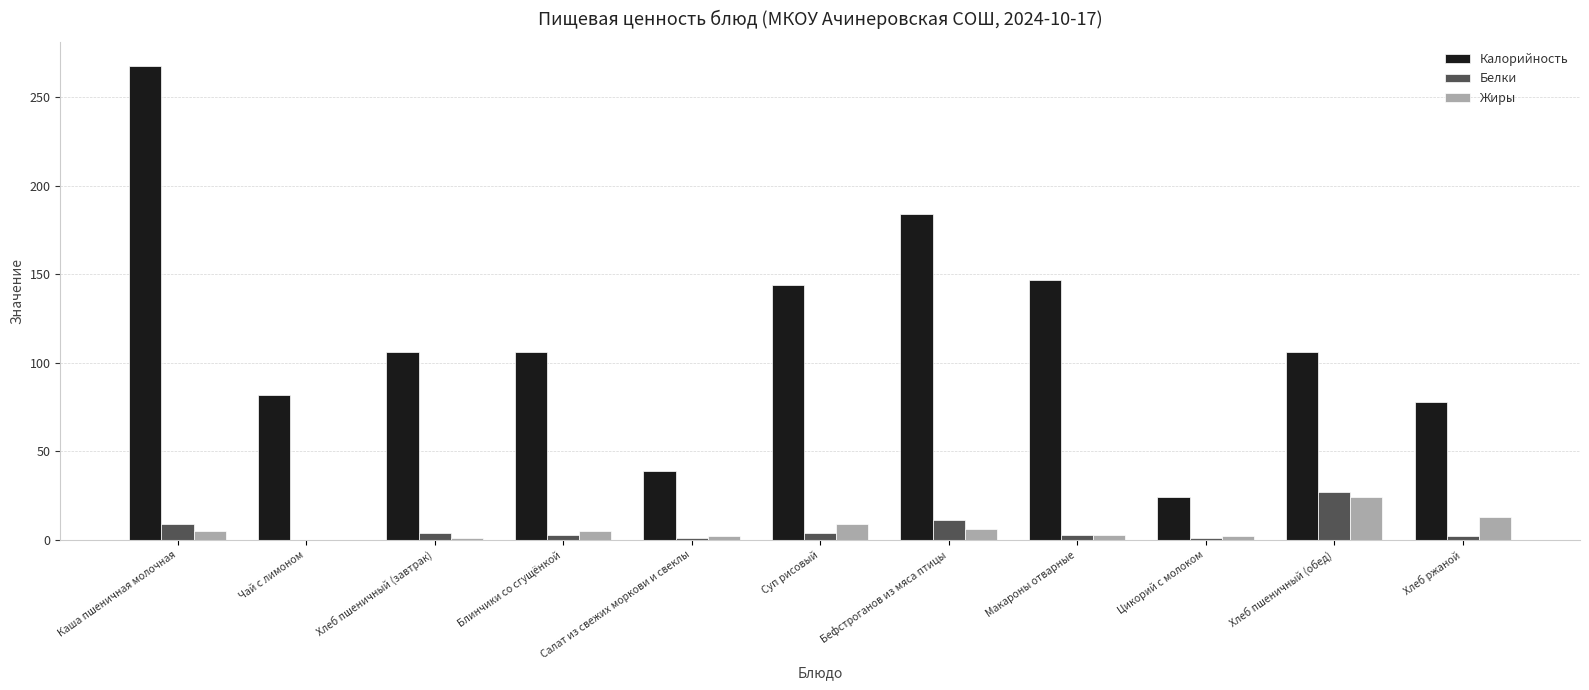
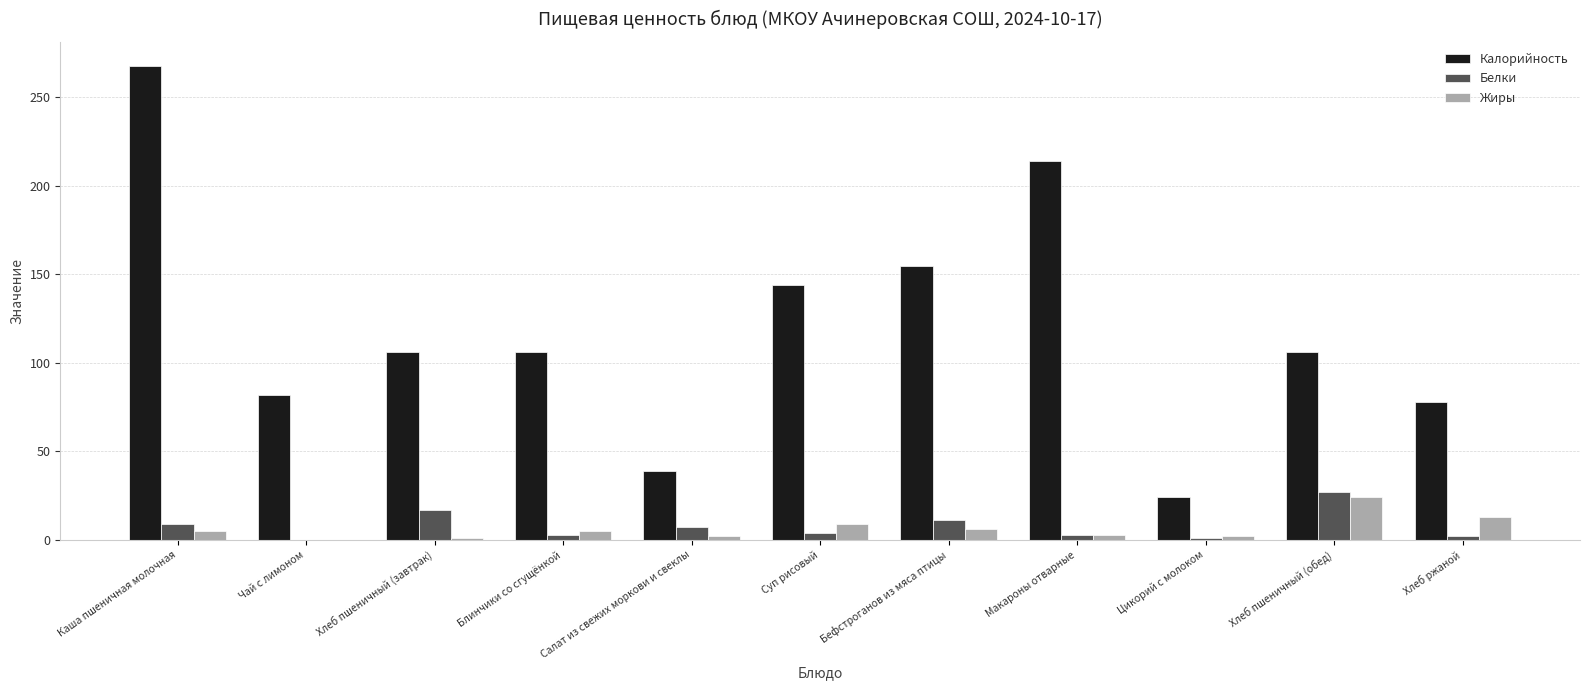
  {
    "Калорийность": {
      "Каша пшеничная молочная": 268,
      "Чай с лимоном": 82,
      "Хлеб пшеничный (завтрак)": 106,
      "Блинчики со сгущёнкой": 106,
      "Салат из свежих моркови и свеклы": 39,
      "Суп рисовый": 144,
-     "Бефстроганов из мяса птицы": 184,
-     "Макароны отварные": 147,
+     "Бефстроганов из мяса птицы": 155,
+     "Макароны отварные": 214,
      "Цикорий с молоком": 24,
      "Хлеб пшеничный (обед)": 106,
      "Хлеб ржаной": 78
    },
    "Белки": {
      "Каша пшеничная молочная": 9,
      "Чай с лимоном": 0,
-     "Хлеб пшеничный (завтрак)": 4,
+     "Хлеб пшеничный (завтрак)": 17,
      "Блинчики со сгущёнкой": 3,
-     "Салат из свежих моркови и свеклы": 1,
+     "Салат из свежих моркови и свеклы": 7,
      "Суп рисовый": 4,
      "Бефстроганов из мяса птицы": 11,
      "Макароны отварные": 3,
      "Хлеб пшеничный (обед)": 27,
      "Хлеб ржаной": 2
    },
    "Жиры": {
      "Каша пшеничная молочная": 5,
      "Чай с лимоном": 0,
      "Блинчики со сгущёнкой": 5,
      "Салат из свежих моркови и свеклы": 2,
      "Суп рисовый": 9,
      "Бефстроганов из мяса птицы": 6,
      "Макароны отварные": 3,
      "Цикорий с молоком": 2,
      "Хлеб пшеничный (обед)": 24,
      "Хлеб ржаной": 13
    }
  }
